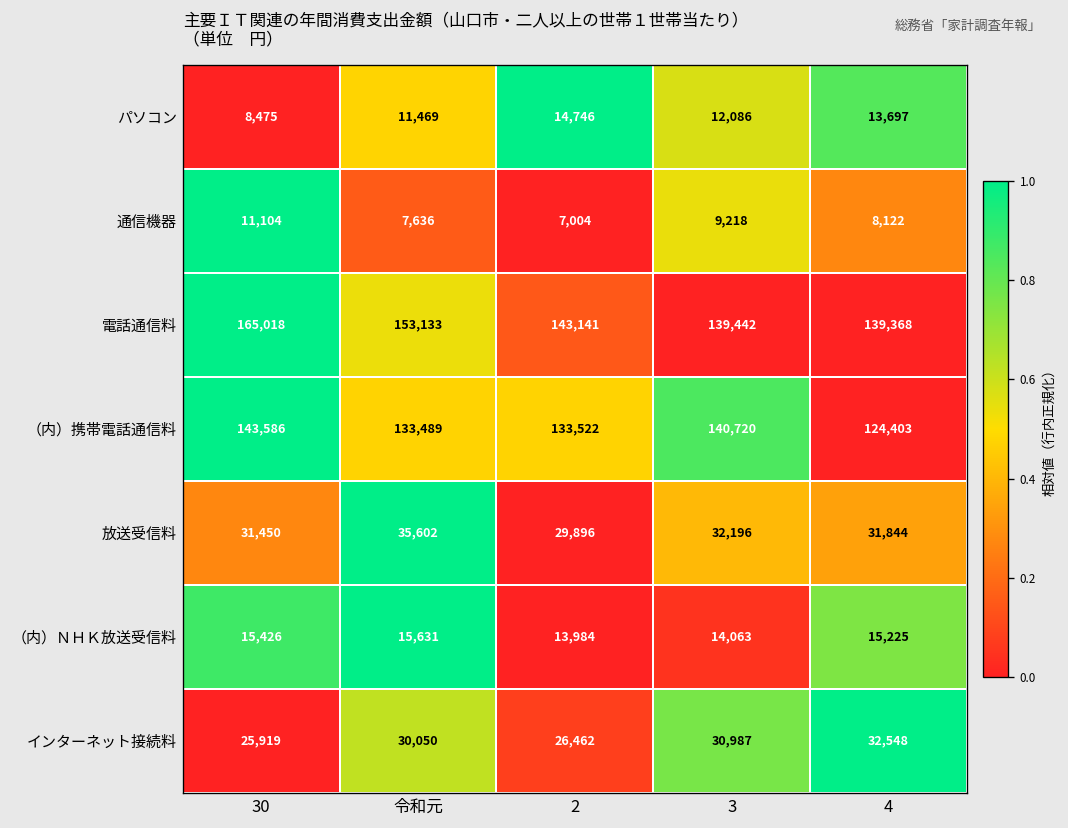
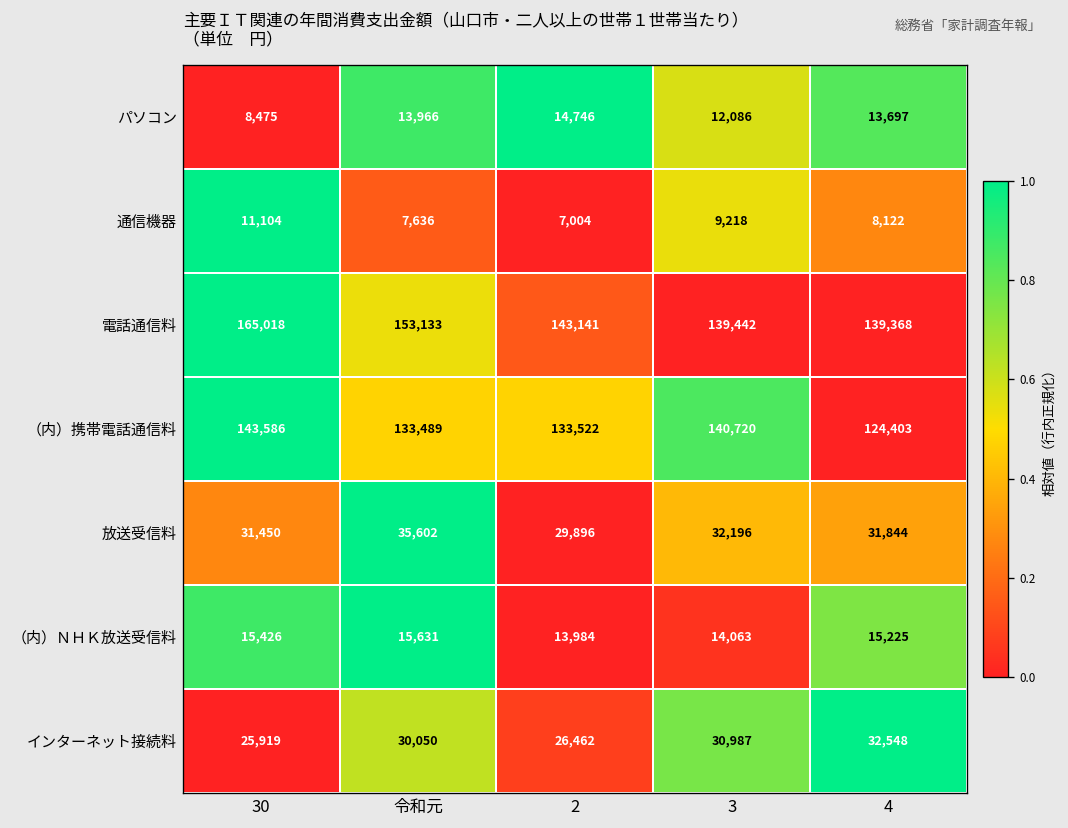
  {
    "パソコン": {
      "30": "8,475",
-     "令和元": "11,469",
+     "令和元": "13,966",
      "2": "14,746",
      "3": "12,086",
      "4": "13,697"
    },
    "通信機器": {
      "30": "11,104",
      "令和元": "7,636",
      "2": "7,004",
      "3": "9,218",
      "4": "8,122"
    },
    "電話通信料": {
      "30": "165,018",
      "令和元": "153,133",
      "2": "143,141",
      "3": "139,442",
      "4": "139,368"
    },
    "（内）携帯電話通信料": {
      "30": "143,586",
      "令和元": "133,489",
      "2": "133,522",
      "3": "140,720",
      "4": "124,403"
    },
    "放送受信料": {
      "30": "31,450",
      "令和元": "35,602",
      "2": "29,896",
      "3": "32,196",
      "4": "31,844"
    },
    "（内）ＮＨＫ放送受信料": {
      "30": "15,426",
      "令和元": "15,631",
      "2": "13,984",
      "3": "14,063",
      "4": "15,225"
    },
    "インターネット接続料": {
      "30": "25,919",
      "令和元": "30,050",
      "2": "26,462",
      "3": "30,987",
      "4": "32,548"
    }
  }
